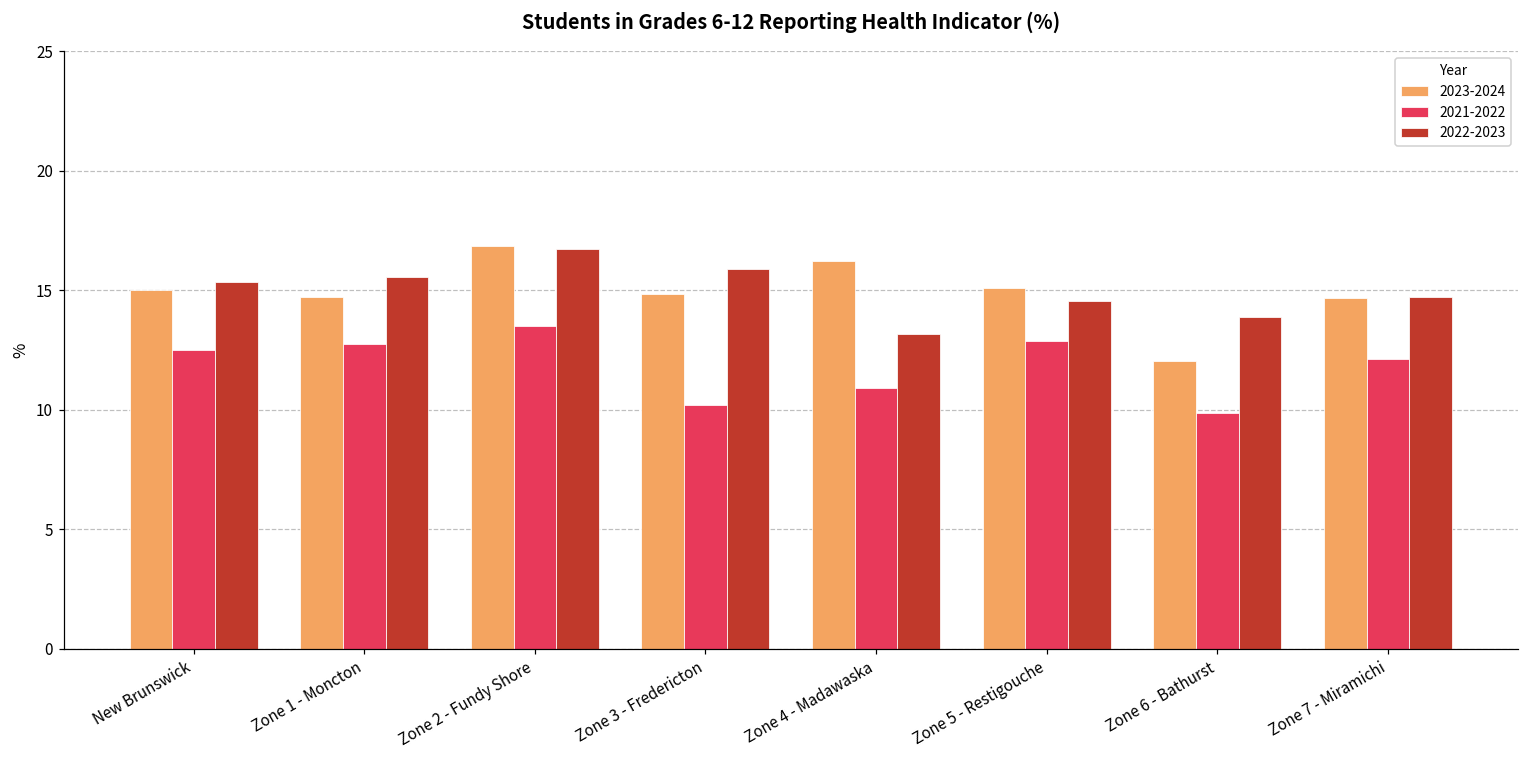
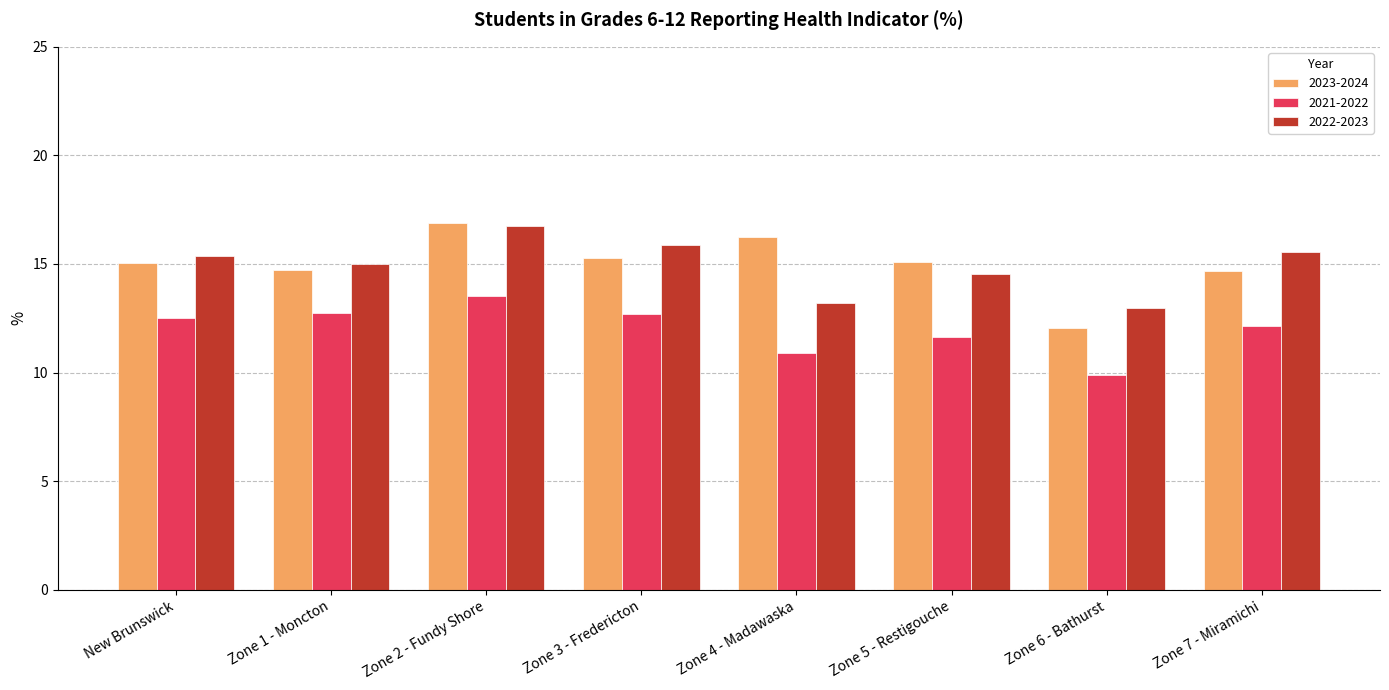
  {
    "2023-2024": {
      "New Brunswick": 15.0,
      "Zone 1 - Moncton": 14.7,
      "Zone 2 - Fundy Shore": 16.9,
-     "Zone 3 - Fredericton": 14.8,
+     "Zone 3 - Fredericton": 15.3,
      "Zone 4 - Madawaska": 16.2,
      "Zone 5 - Restigouche": 15.1,
      "Zone 6 - Bathurst": 12.1,
      "Zone 7 - Miramichi": 14.7
    },
    "2021-2022": {
      "New Brunswick": 12.5,
      "Zone 1 - Moncton": 12.8,
      "Zone 2 - Fundy Shore": 13.5,
-     "Zone 3 - Fredericton": 10.2,
+     "Zone 3 - Fredericton": 12.7,
      "Zone 4 - Madawaska": 10.9,
-     "Zone 5 - Restigouche": 12.9,
+     "Zone 5 - Restigouche": 11.6,
      "Zone 6 - Bathurst": 9.9,
      "Zone 7 - Miramichi": 12.1
    },
    "2022-2023": {
      "New Brunswick": 15.4,
-     "Zone 1 - Moncton": 15.5,
+     "Zone 1 - Moncton": 15.0,
      "Zone 2 - Fundy Shore": 16.7,
      "Zone 3 - Fredericton": 15.9,
      "Zone 4 - Madawaska": 13.2,
      "Zone 5 - Restigouche": 14.6,
-     "Zone 6 - Bathurst": 13.9,
-     "Zone 7 - Miramichi": 14.7
+     "Zone 6 - Bathurst": 13.0,
+     "Zone 7 - Miramichi": 15.5
    }
  }
